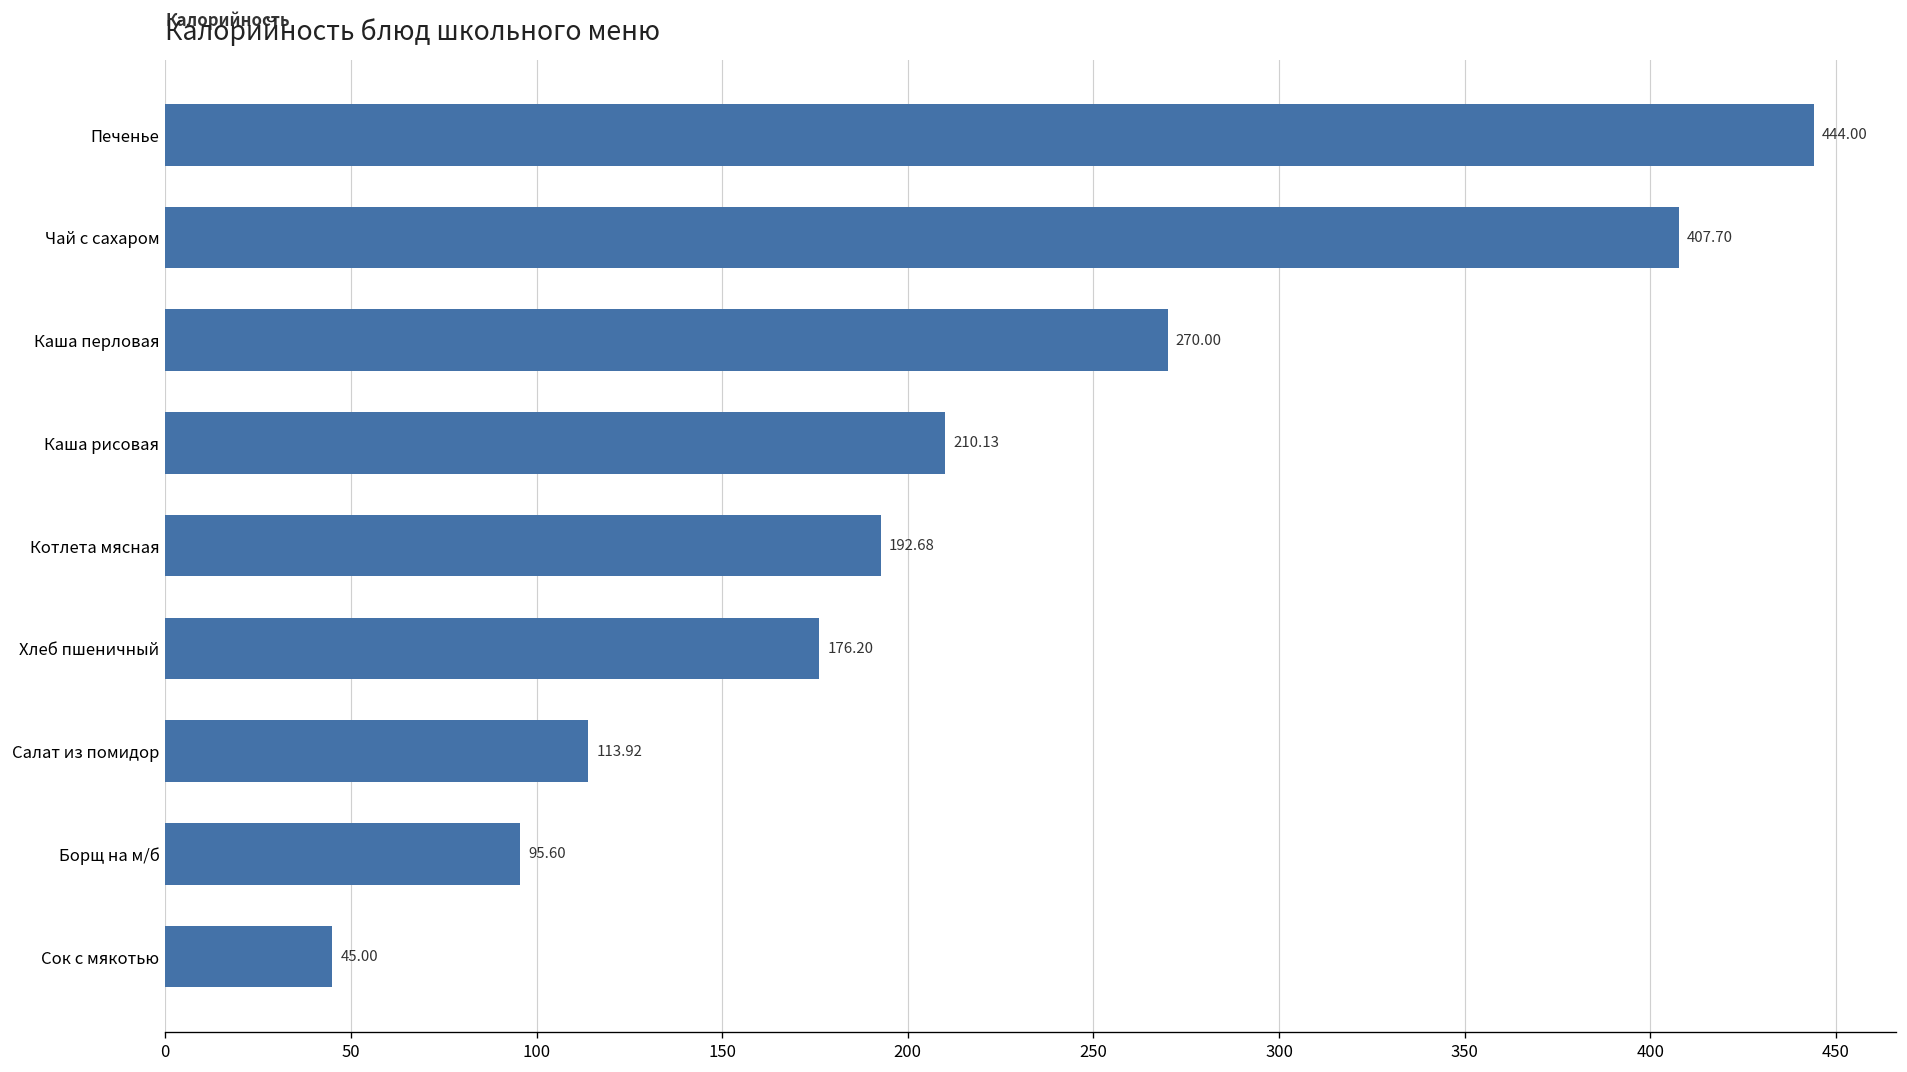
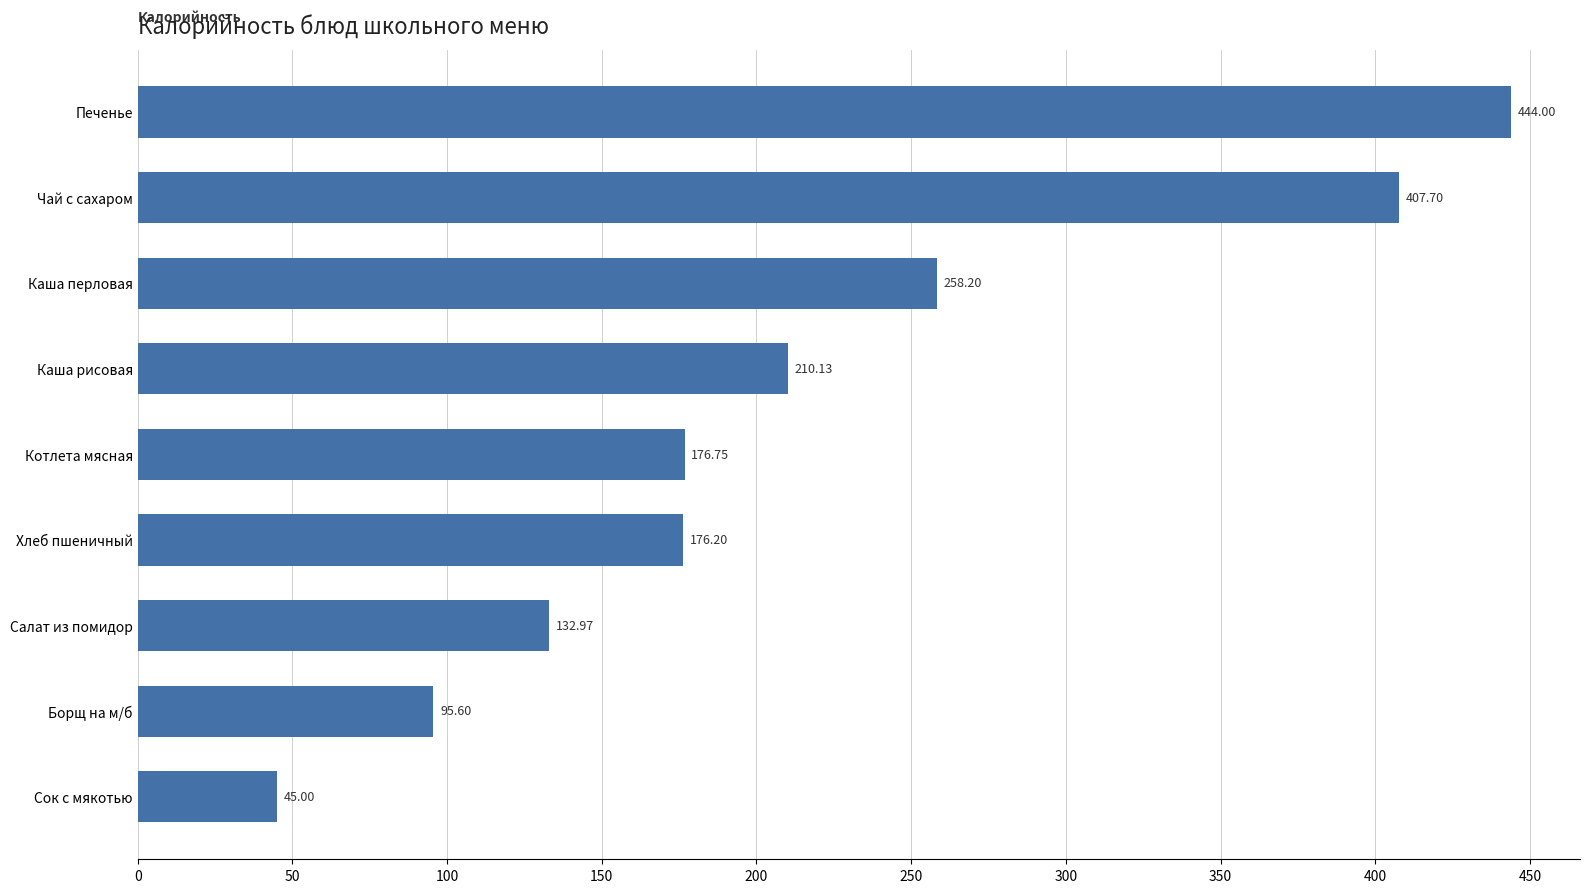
  {
    "Печенье": 444.00,
    "Чай с сахаром": 407.70,
-   "Каша перловая": 270.00,
+   "Каша перловая": 258.20,
    "Каша рисовая": 210.13,
-   "Котлета мясная": 192.68,
+   "Котлета мясная": 176.75,
    "Хлеб пшеничный": 176.20,
-   "Салат из помидор": 113.92,
+   "Салат из помидор": 132.97,
    "Борщ на м/б": 95.60,
    "Сок с мякотью": 45.00
  }
